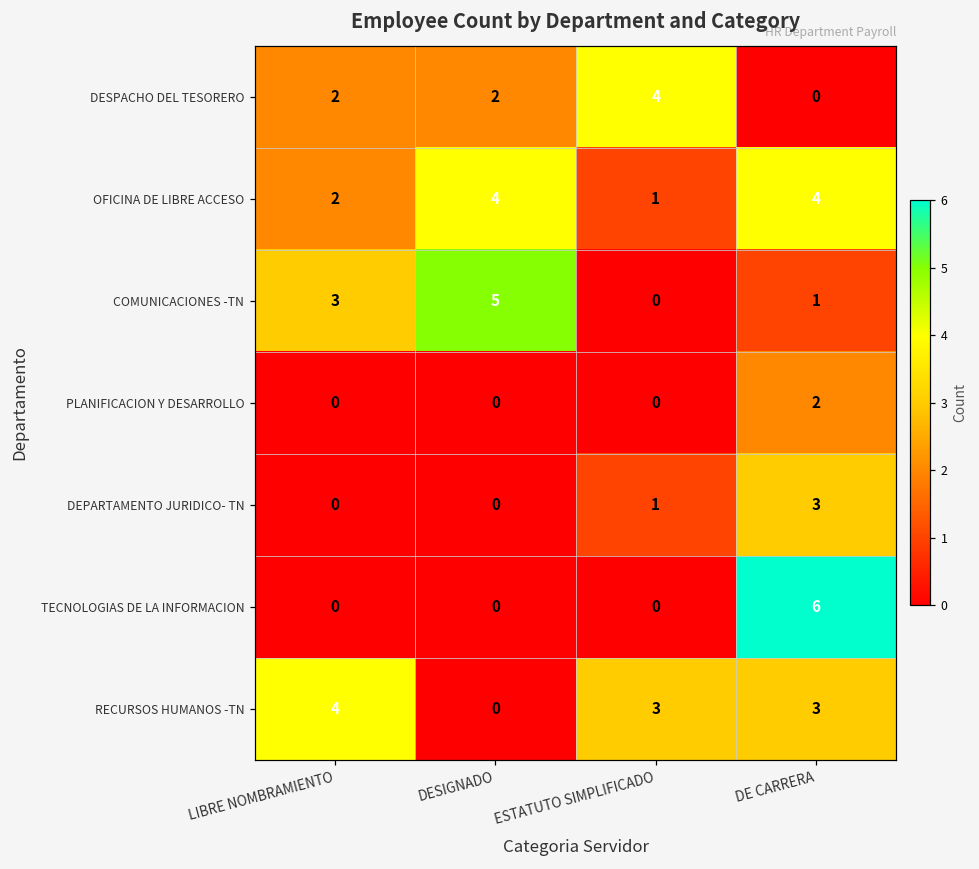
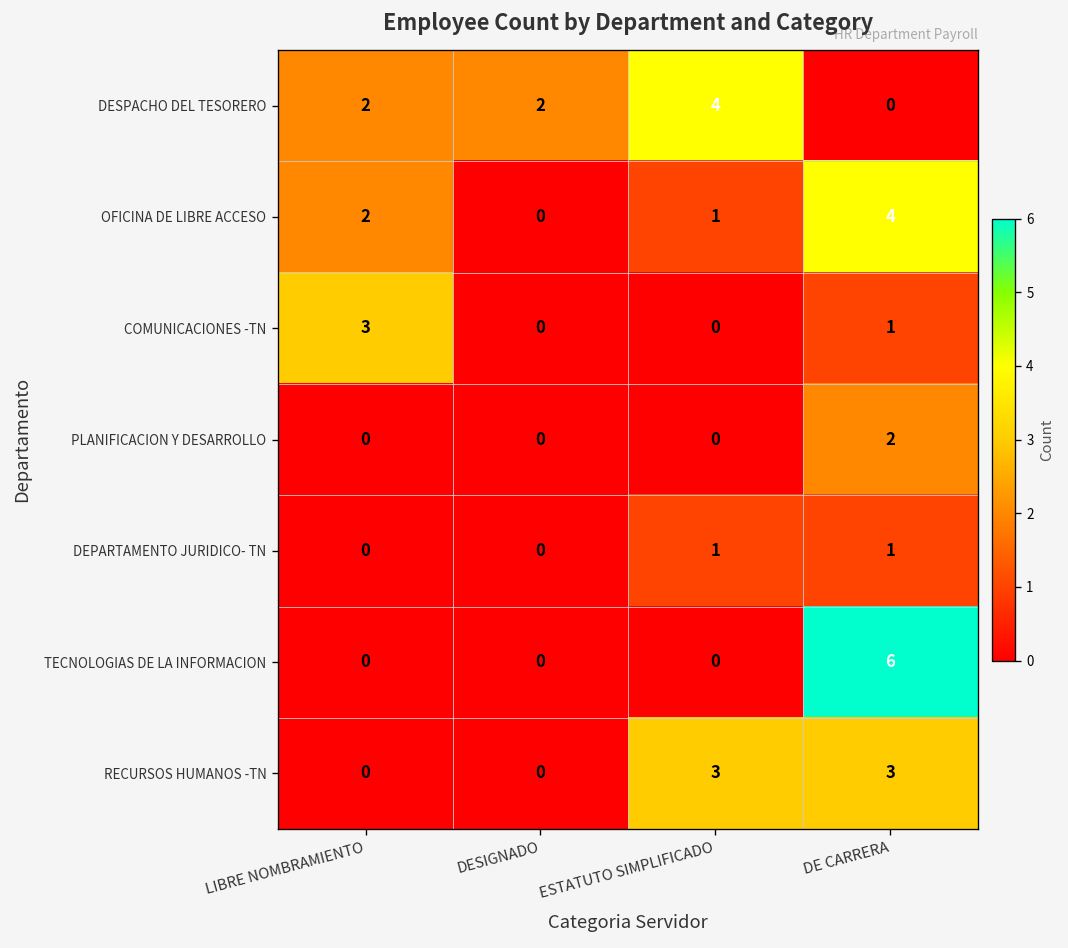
  {
    "DESPACHO DEL TESORERO": {
      "LIBRE NOMBRAMIENTO": 2,
      "DESIGNADO": 2,
      "ESTATUTO SIMPLIFICADO": 4,
      "DE CARRERA": 0
    },
    "OFICINA DE LIBRE ACCESO": {
      "LIBRE NOMBRAMIENTO": 2,
-     "DESIGNADO": 4,
+     "DESIGNADO": 0,
      "ESTATUTO SIMPLIFICADO": 1,
      "DE CARRERA": 4
    },
    "COMUNICACIONES -TN": {
      "LIBRE NOMBRAMIENTO": 3,
-     "DESIGNADO": 5,
+     "DESIGNADO": 0,
      "ESTATUTO SIMPLIFICADO": 0,
      "DE CARRERA": 1
    },
    "PLANIFICACION Y DESARROLLO": {
      "LIBRE NOMBRAMIENTO": 0,
      "DESIGNADO": 0,
      "ESTATUTO SIMPLIFICADO": 0,
      "DE CARRERA": 2
    },
    "DEPARTAMENTO JURIDICO- TN": {
      "LIBRE NOMBRAMIENTO": 0,
      "DESIGNADO": 0,
      "ESTATUTO SIMPLIFICADO": 1,
-     "DE CARRERA": 3
+     "DE CARRERA": 1
    },
    "TECNOLOGIAS DE LA INFORMACION": {
      "LIBRE NOMBRAMIENTO": 0,
      "DESIGNADO": 0,
      "ESTATUTO SIMPLIFICADO": 0,
      "DE CARRERA": 6
    },
    "RECURSOS HUMANOS -TN": {
-     "LIBRE NOMBRAMIENTO": 4,
+     "LIBRE NOMBRAMIENTO": 0,
      "DESIGNADO": 0,
      "ESTATUTO SIMPLIFICADO": 3,
      "DE CARRERA": 3
    }
  }
